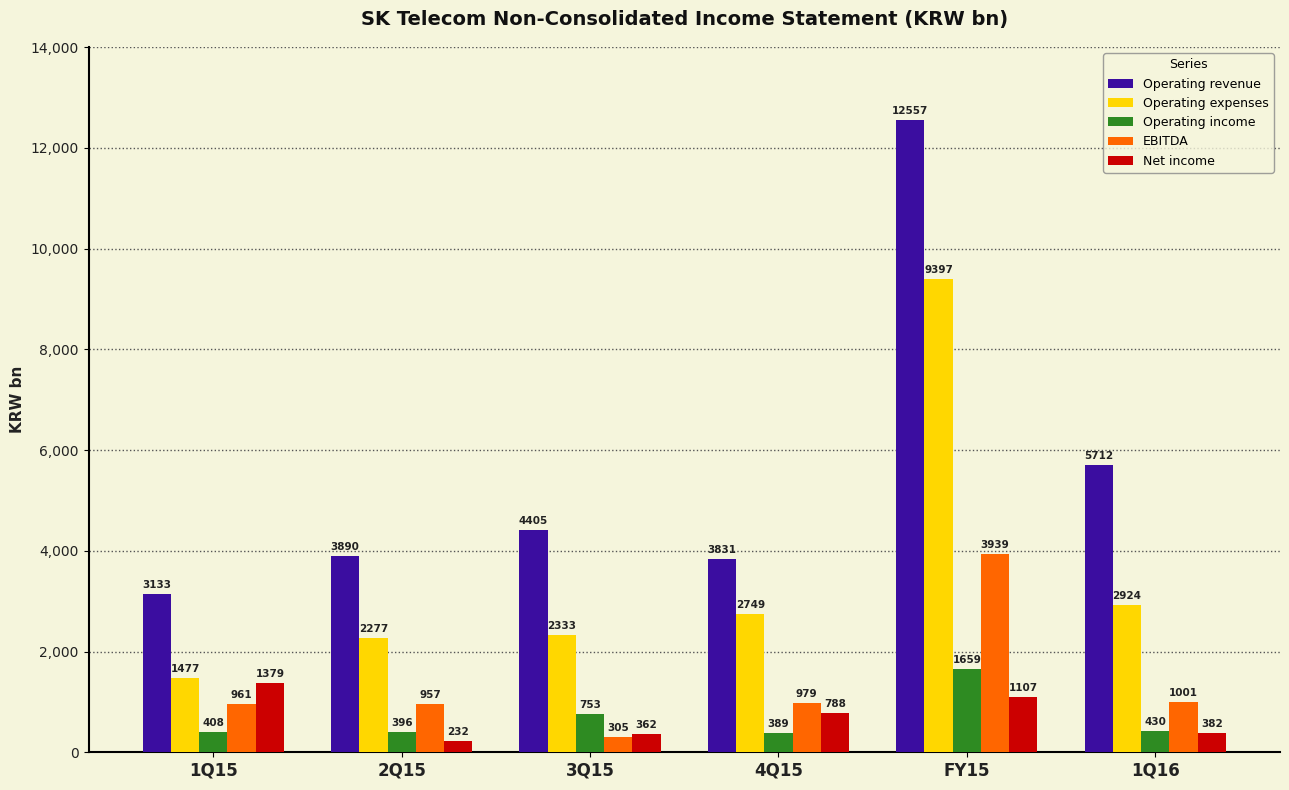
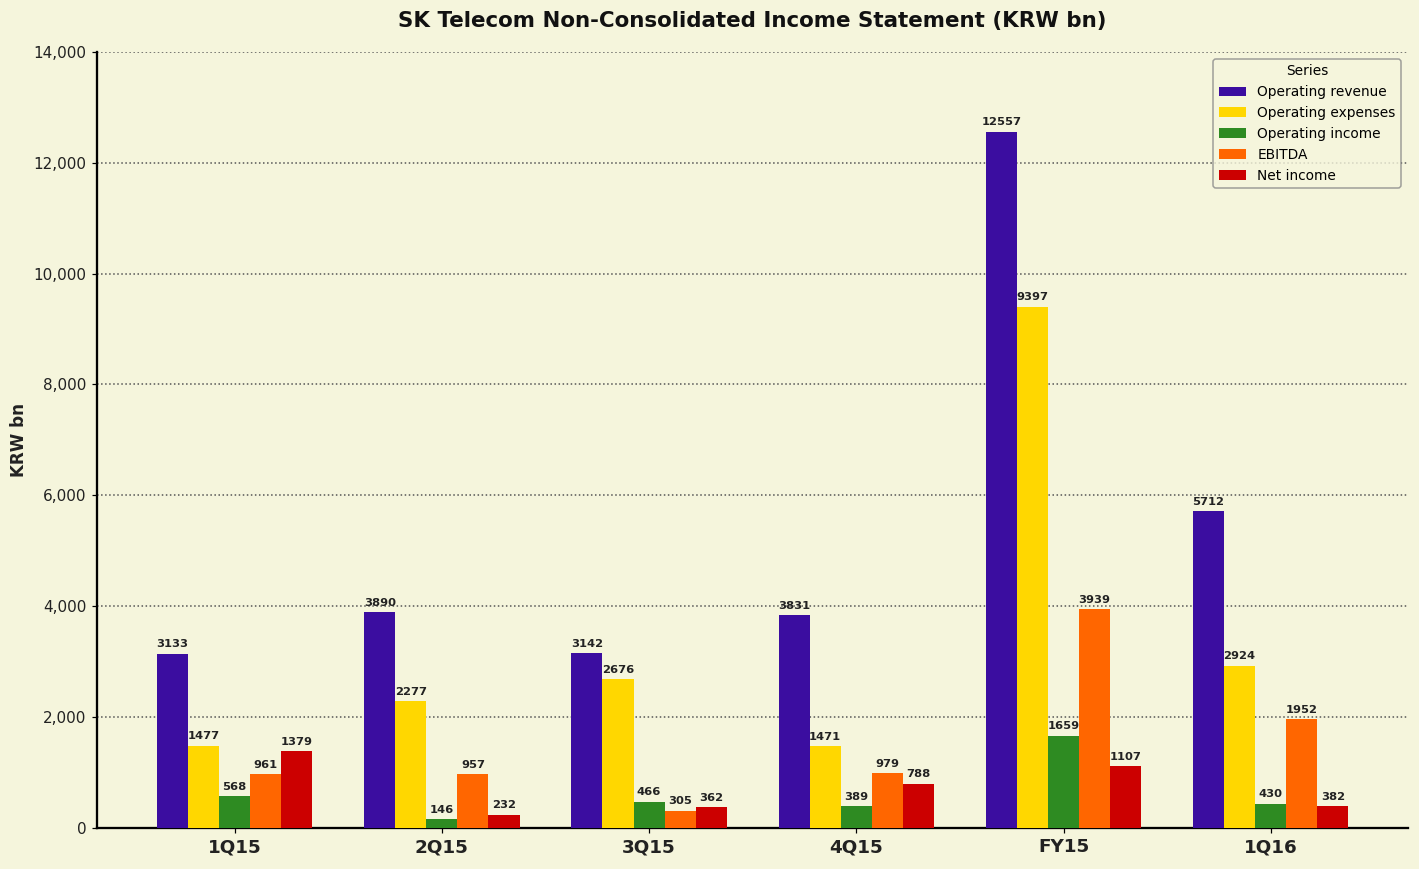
  {
    "Operating revenue": {
      "1Q15": 3133,
      "2Q15": 3890,
-     "3Q15": 4405,
+     "3Q15": 3142,
      "4Q15": 3831,
      "FY15": 12557,
      "1Q16": 5712
    },
    "Operating expenses": {
      "1Q15": 1477,
      "2Q15": 2277,
-     "3Q15": 2333,
-     "4Q15": 2749,
+     "3Q15": 2676,
+     "4Q15": 1471,
      "FY15": 9397,
      "1Q16": 2924
    },
    "Operating income": {
-     "1Q15": 408,
-     "2Q15": 396,
-     "3Q15": 753,
+     "1Q15": 568,
+     "2Q15": 146,
+     "3Q15": 466,
      "4Q15": 389,
      "FY15": 1659,
      "1Q16": 430
    },
    "EBITDA": {
      "1Q15": 961,
      "2Q15": 957,
      "3Q15": 305,
      "4Q15": 979,
      "FY15": 3939,
-     "1Q16": 1001
+     "1Q16": 1952
    },
    "Net income": {
      "1Q15": 1379,
      "2Q15": 232,
      "3Q15": 362,
      "4Q15": 788,
      "FY15": 1107,
      "1Q16": 382
    }
  }
